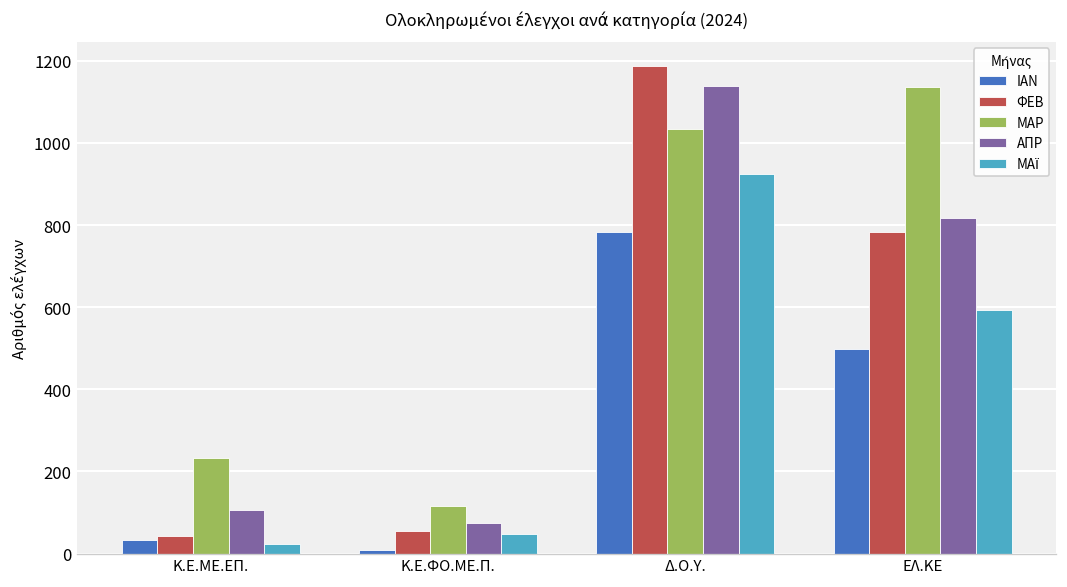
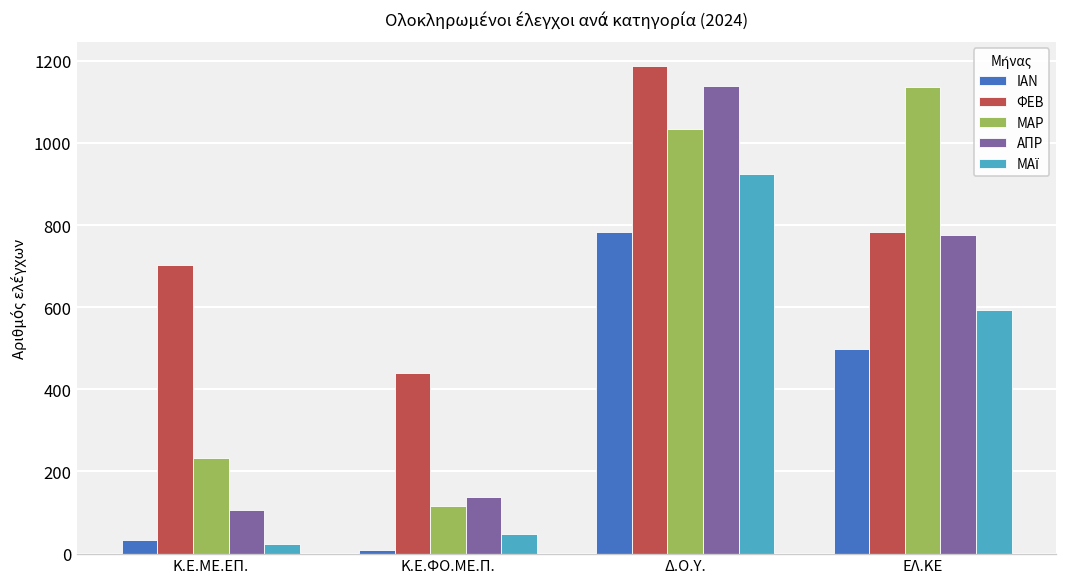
  {
    "ΦΕΒ": {
-     "Κ.Ε.ΜΕ.ΕΠ.": 40,
-     "Κ.Ε.ΦΟ.ΜΕ.Π.": 50,
+     "Κ.Ε.ΜΕ.ΕΠ.": 700,
+     "Κ.Ε.ΦΟ.ΜΕ.Π.": 440,
      "Δ.Ο.Υ.": 1190,
      "ΕΛ.ΚΕ": 780
    },
    "ΜΑΡ": {
      "Κ.Ε.ΜΕ.ΕΠ.": 230,
      "Κ.Ε.ΦΟ.ΜΕ.Π.": 120,
      "Δ.Ο.Υ.": 1030,
      "ΕΛ.ΚΕ": 1140
    },
    "ΑΠΡ": {
      "Κ.Ε.ΜΕ.ΕΠ.": 110,
-     "Κ.Ε.ΦΟ.ΜΕ.Π.": 70,
+     "Κ.Ε.ΦΟ.ΜΕ.Π.": 140,
      "Δ.Ο.Υ.": 1140,
-     "ΕΛ.ΚΕ": 820
+     "ΕΛ.ΚΕ": 780
    }
  }
